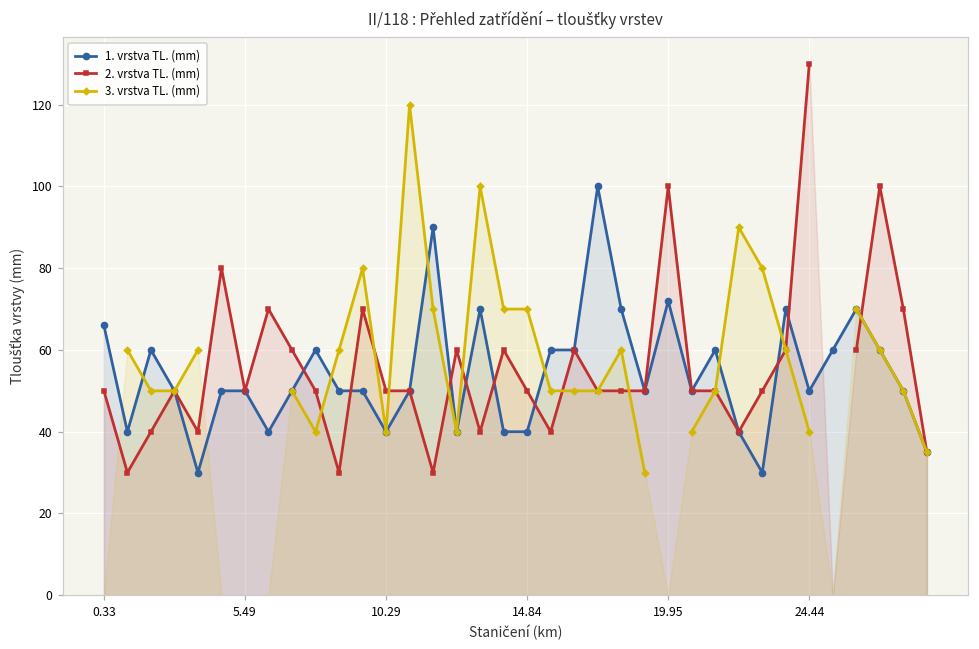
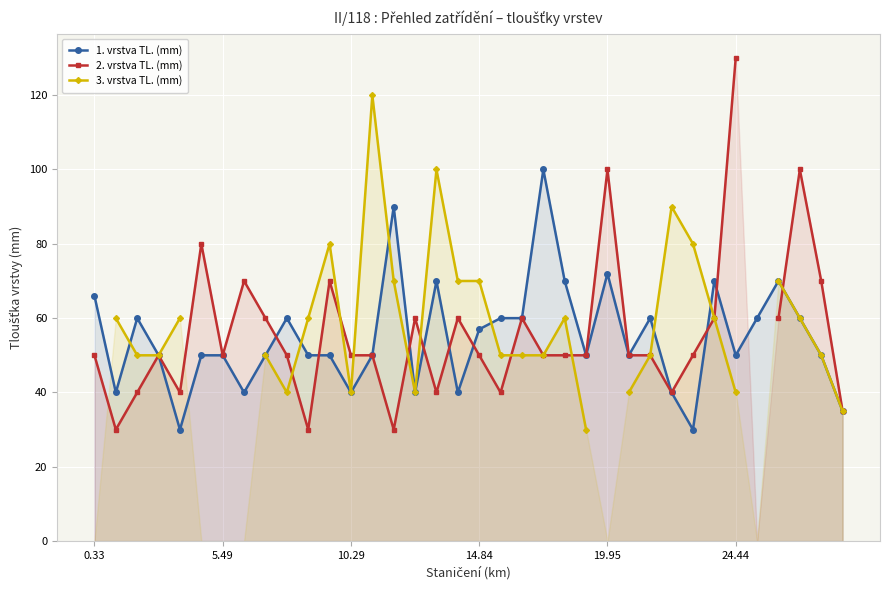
  {
    "1. vrstva TL. (mm)": {
      "0.33": 66,
-     "14.84": 40,
+     "14.84": 57,
      "19.95": 72,
      "24.44": 50
    }
  }
